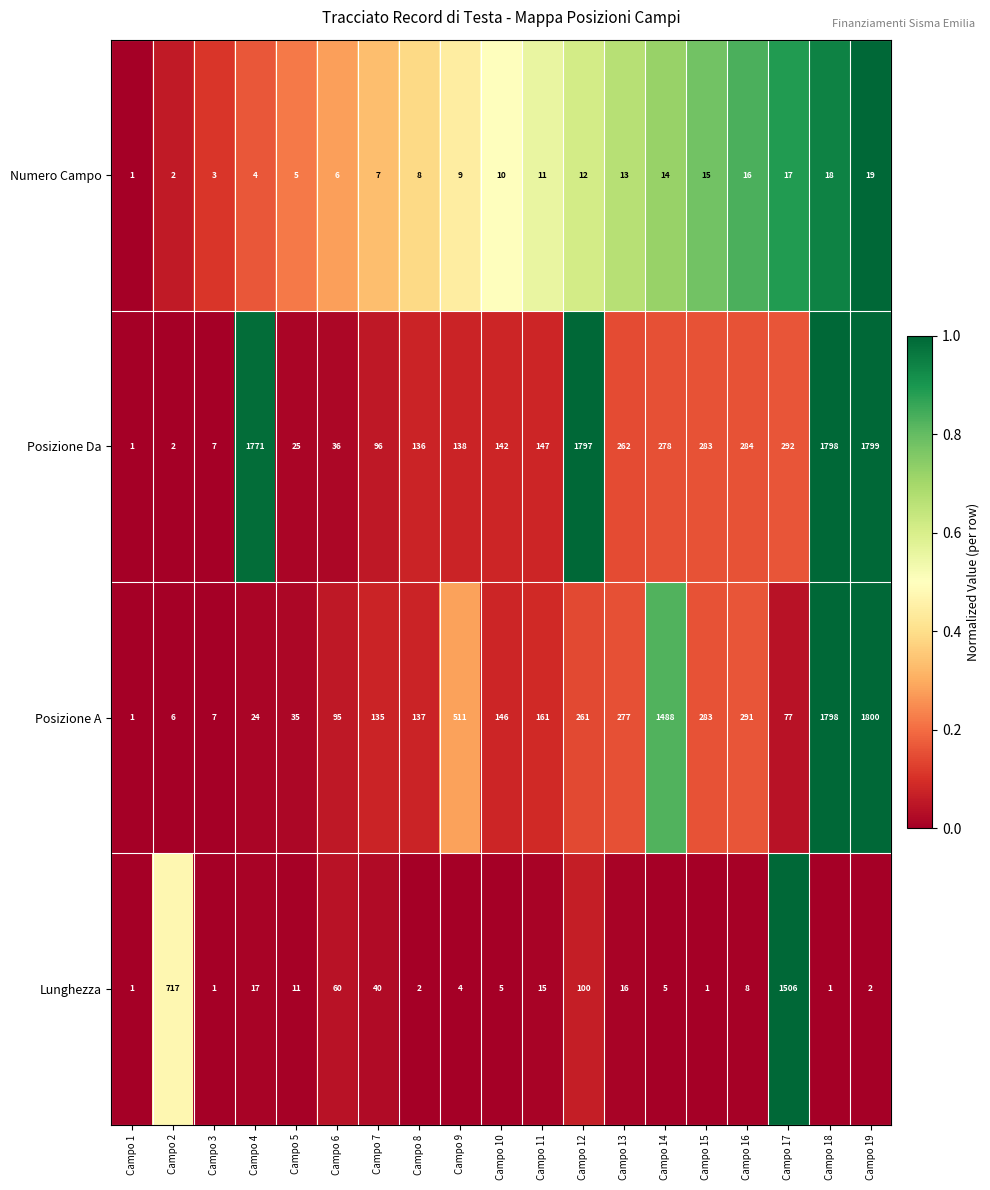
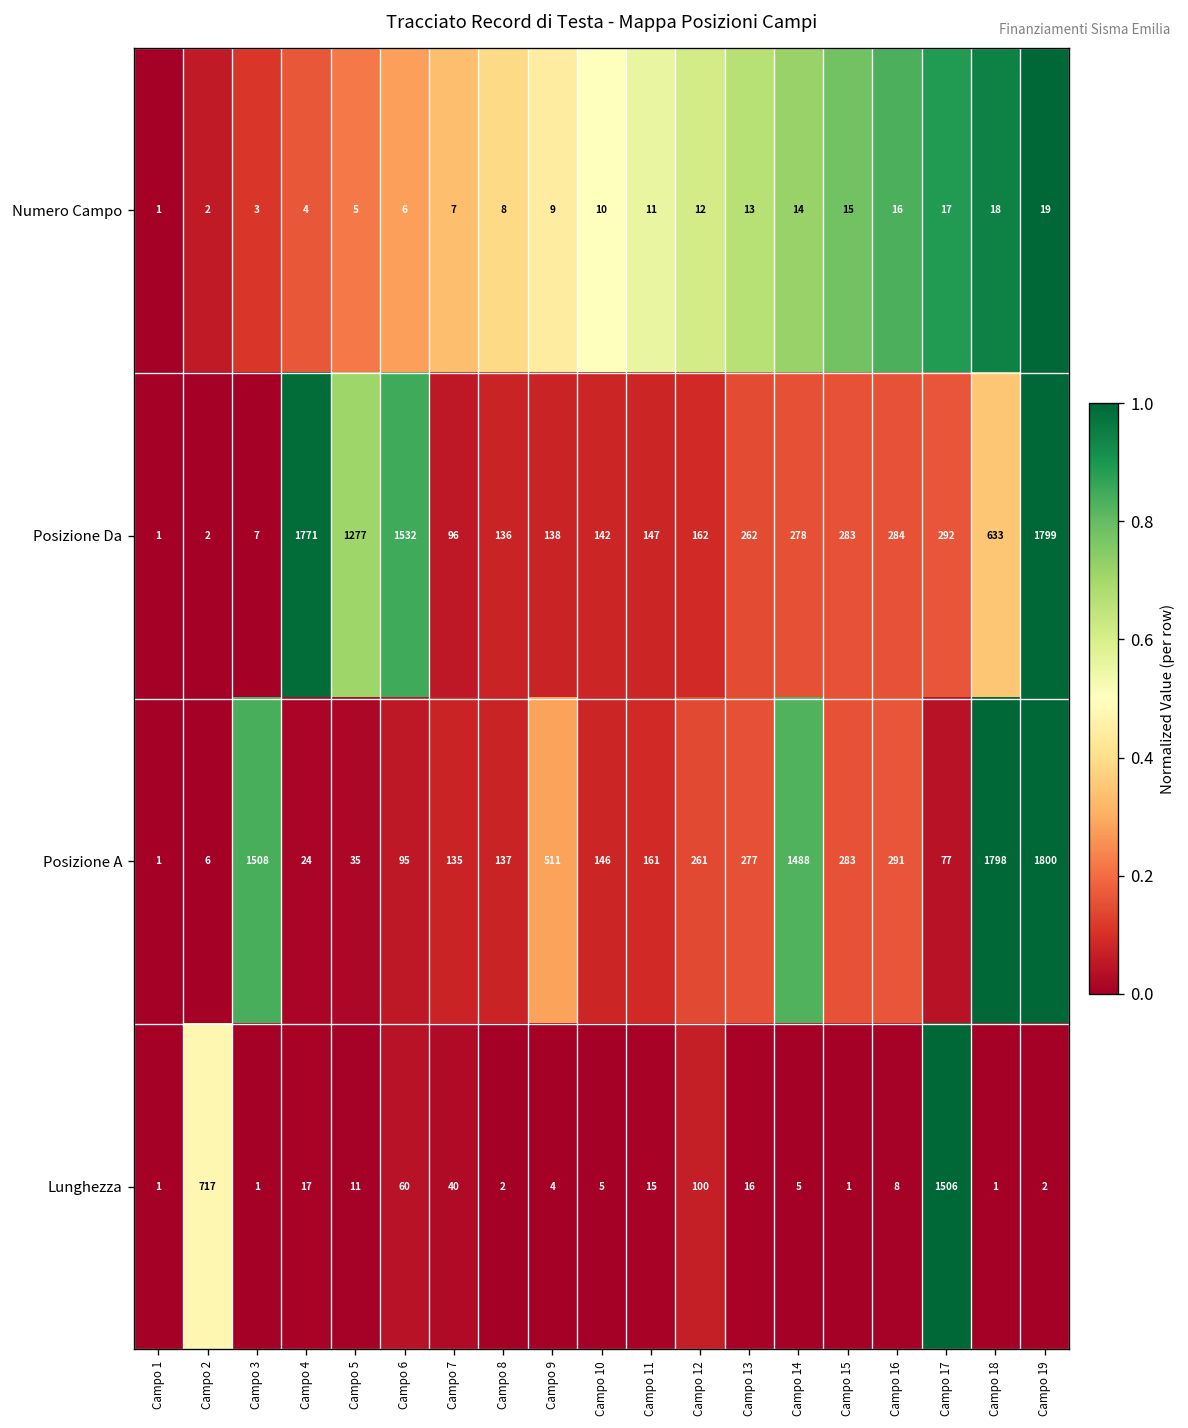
  {
    "Numero Campo": {
      "Campo 1": 1,
      "Campo 2": 2,
      "Campo 3": 3,
      "Campo 4": 4,
      "Campo 5": 5,
      "Campo 6": 6,
      "Campo 7": 7,
      "Campo 8": 8,
      "Campo 9": 9,
      "Campo 10": 10,
      "Campo 11": 11,
      "Campo 12": 12,
      "Campo 13": 13,
      "Campo 14": 14,
      "Campo 15": 15,
      "Campo 16": 16,
      "Campo 17": 17,
      "Campo 18": 18,
      "Campo 19": 19
    },
    "Posizione Da": {
      "Campo 1": 1,
      "Campo 2": 2,
      "Campo 3": 7,
      "Campo 4": 1771,
-     "Campo 5": 25,
-     "Campo 6": 36,
+     "Campo 5": 1277,
+     "Campo 6": 1532,
      "Campo 7": 96,
      "Campo 8": 136,
      "Campo 9": 138,
      "Campo 10": 142,
      "Campo 11": 147,
-     "Campo 12": 1797,
+     "Campo 12": 162,
      "Campo 13": 262,
      "Campo 14": 278,
      "Campo 15": 283,
      "Campo 16": 284,
      "Campo 17": 292,
-     "Campo 18": 1798,
+     "Campo 18": 633,
      "Campo 19": 1799
    },
    "Posizione A": {
      "Campo 1": 1,
      "Campo 2": 6,
-     "Campo 3": 7,
+     "Campo 3": 1508,
      "Campo 4": 24,
      "Campo 5": 35,
      "Campo 6": 95,
      "Campo 7": 135,
      "Campo 8": 137,
      "Campo 9": 511,
      "Campo 10": 146,
      "Campo 11": 161,
      "Campo 12": 261,
      "Campo 13": 277,
      "Campo 14": 1488,
      "Campo 15": 283,
      "Campo 16": 291,
      "Campo 17": 77,
      "Campo 18": 1798,
      "Campo 19": 1800
    },
    "Lunghezza": {
      "Campo 1": 1,
      "Campo 2": 717,
      "Campo 3": 1,
      "Campo 4": 17,
      "Campo 5": 11,
      "Campo 6": 60,
      "Campo 7": 40,
      "Campo 8": 2,
      "Campo 9": 4,
      "Campo 10": 5,
      "Campo 11": 15,
      "Campo 12": 100,
      "Campo 13": 16,
      "Campo 14": 5,
      "Campo 15": 1,
      "Campo 16": 8,
      "Campo 17": 1506,
      "Campo 18": 1,
      "Campo 19": 2
    }
  }
